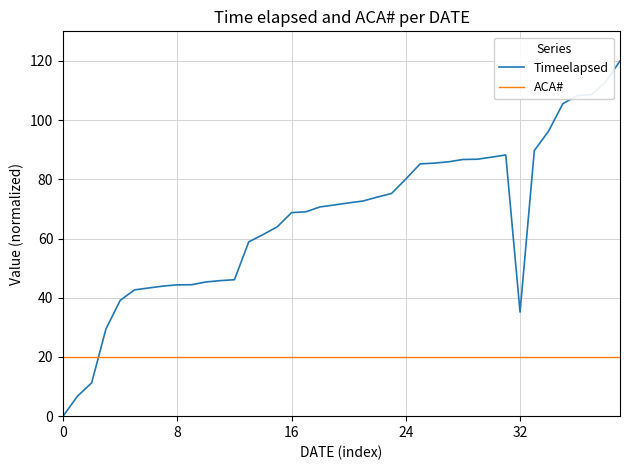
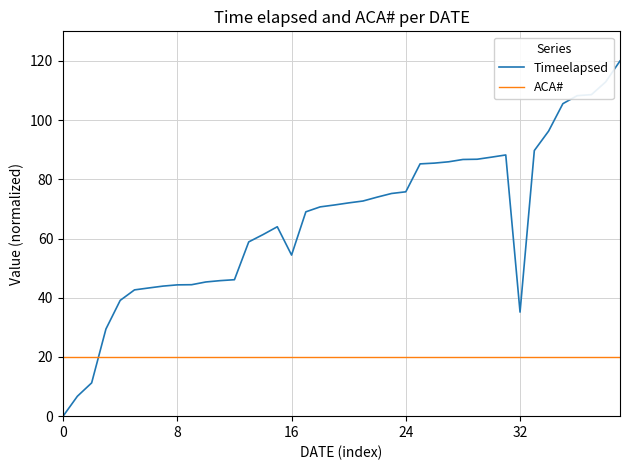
  {
    "Timeelapsed": {
      "0": 0,
      "8": 44,
-     "16": 69,
-     "24": 80,
+     "16": 54,
+     "24": 76,
      "32": 35
    },
    "ACA#": {
      "0": 20,
      "8": 20,
      "16": 20,
      "24": 20,
      "32": 20
    }
  }
